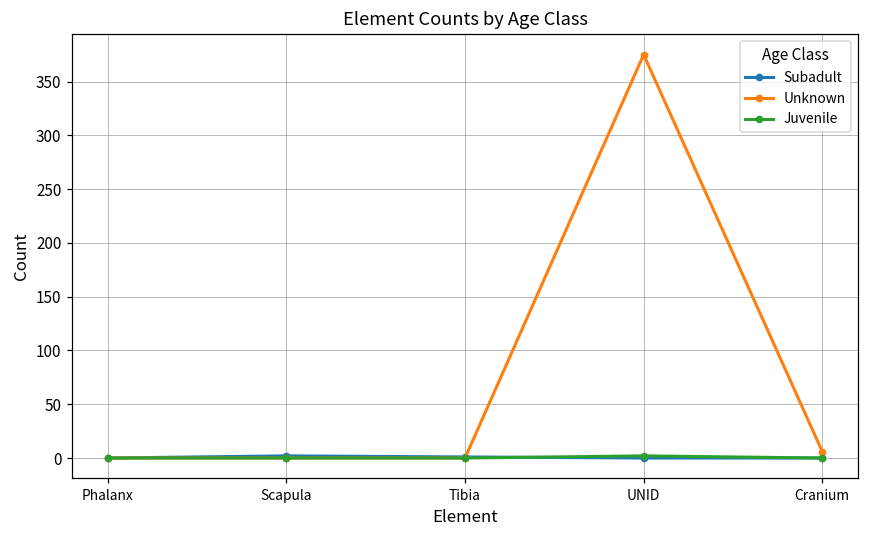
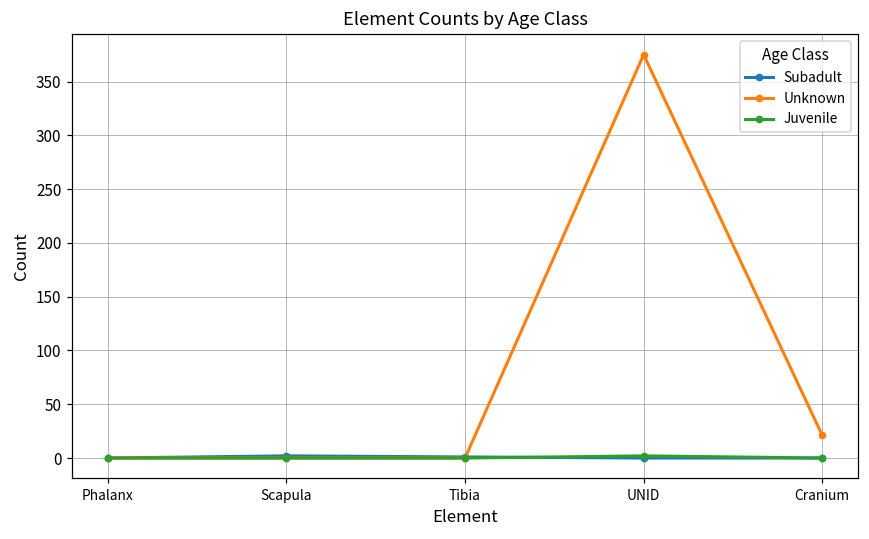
  {
    "Unknown": {
      "UNID": 380,
-     "Cranium": 10
+     "Cranium": 20
    }
  }
